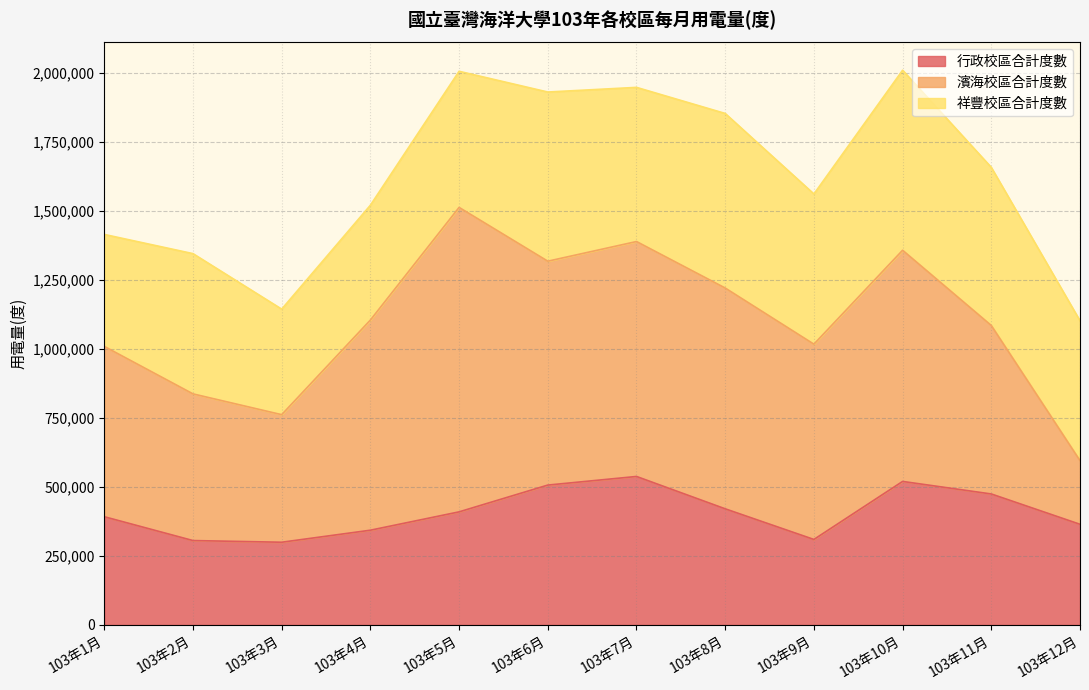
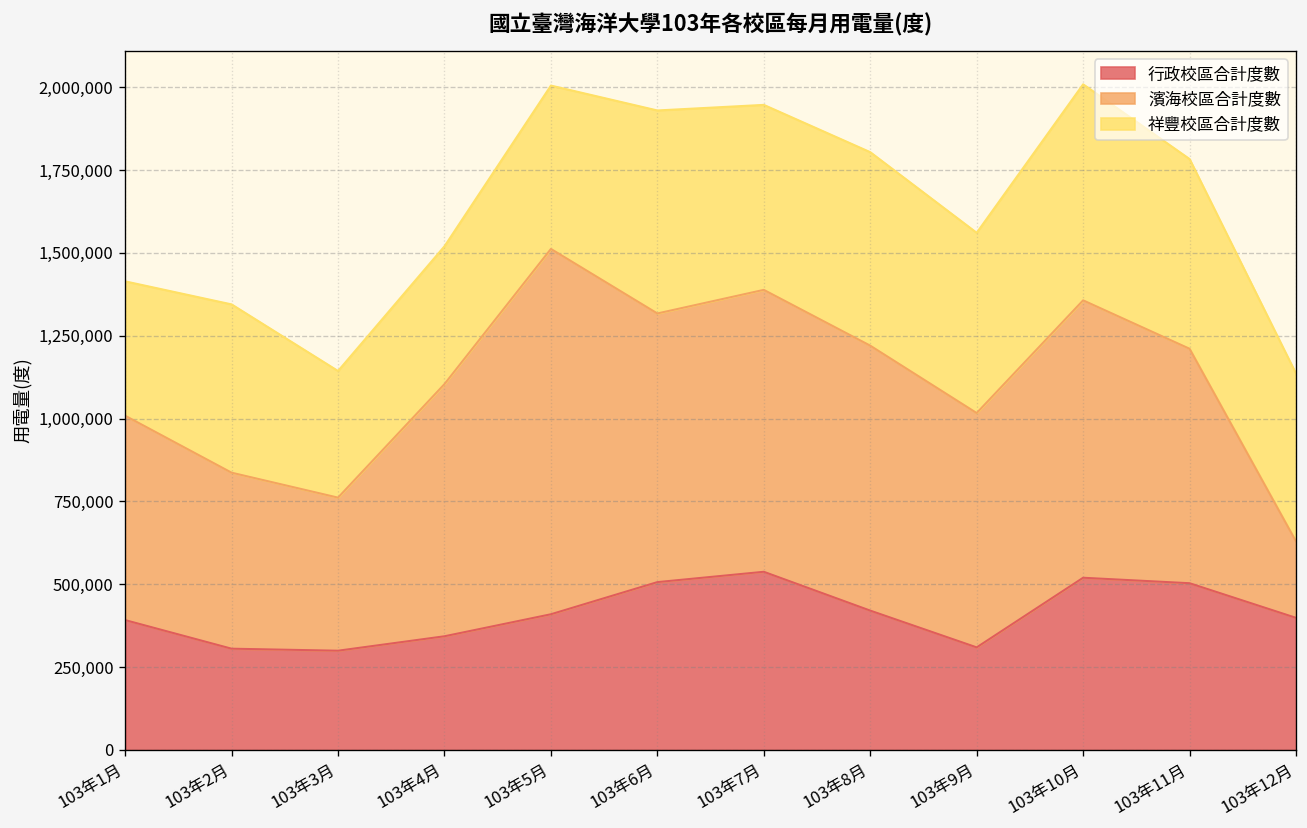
  {
    "行政校區合計度數": {
      "103年1月": "390,000",
      "103年2月": "310,000",
      "103年3月": "300,000",
      "103年4月": "340,000",
      "103年5月": "410,000",
      "103年6月": "510,000",
      "103年7月": "540,000",
      "103年8月": "420,000",
      "103年9月": "310,000",
      "103年10月": "520,000",
-     "103年11月": "470,000",
-     "103年12月": "360,000"
+     "103年11月": "500,000",
+     "103年12月": "400,000"
    },
    "濱海校區合計度數": {
      "103年1月": "620,000",
      "103年2月": "530,000",
      "103年3月": "460,000",
      "103年4月": "760,000",
      "103年5月": "1,100,000",
      "103年6月": "810,000",
      "103年7月": "850,000",
      "103年8月": "800,000",
      "103年9月": "710,000",
      "103年10月": "840,000",
-     "103年11月": "610,000",
+     "103年11月": "710,000",
      "103年12月": "230,000"
    },
    "祥豐校區合計度數": {
      "103年1月": "410,000",
      "103年2月": "510,000",
      "103年3月": "380,000",
      "103年4月": "420,000",
      "103年5月": "490,000",
      "103年6月": "610,000",
      "103年7月": "560,000",
-     "103年8月": "630,000",
+     "103年8月": "580,000",
      "103年9月": "540,000",
      "103年10月": "650,000",
      "103年11月": "570,000",
      "103年12月": "510,000"
    }
  }
